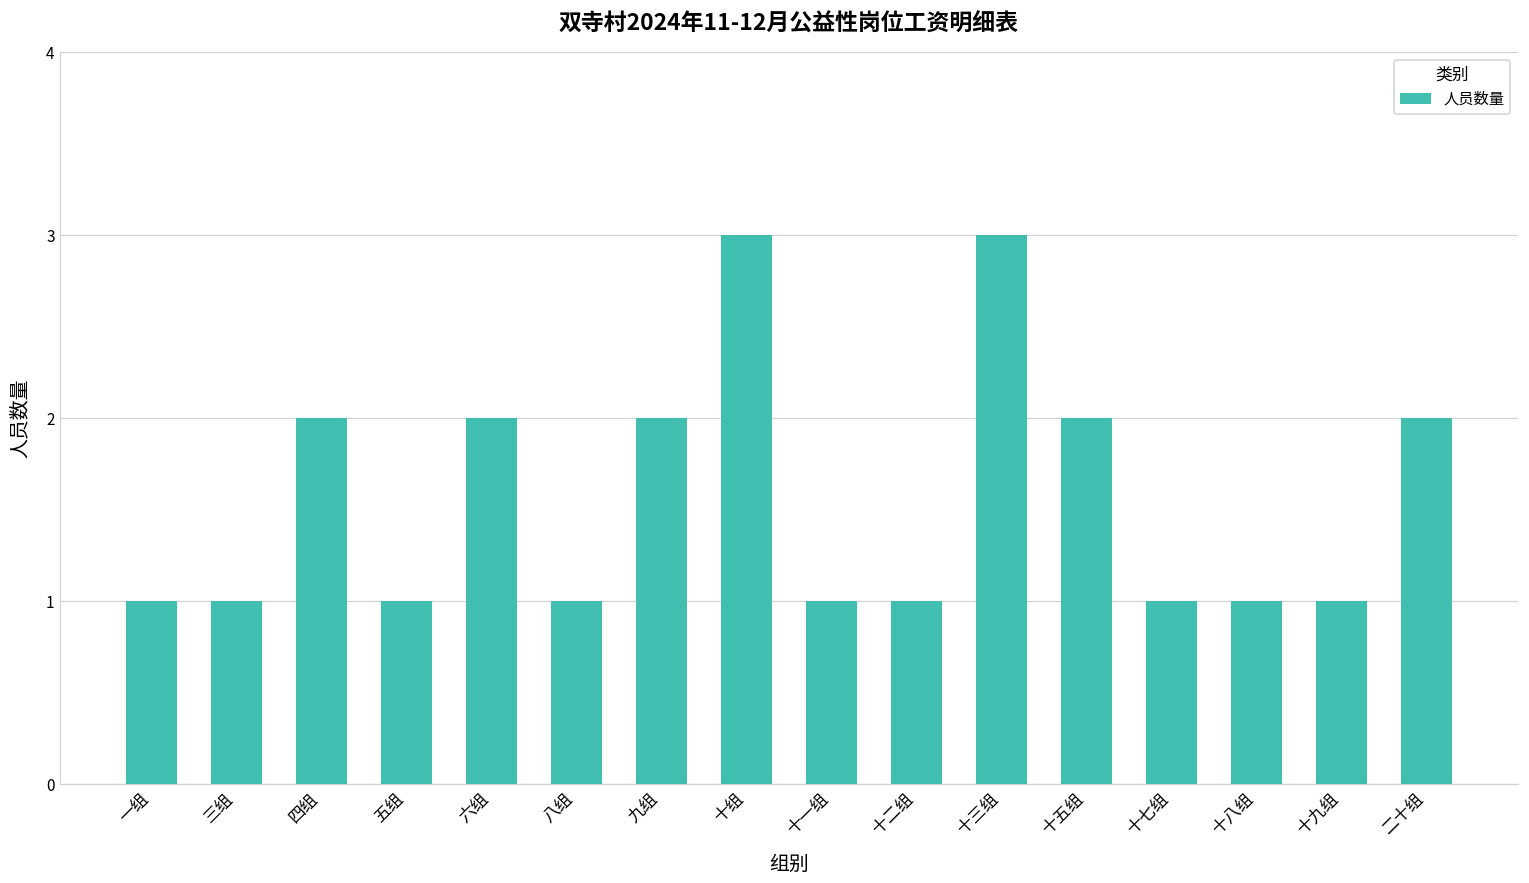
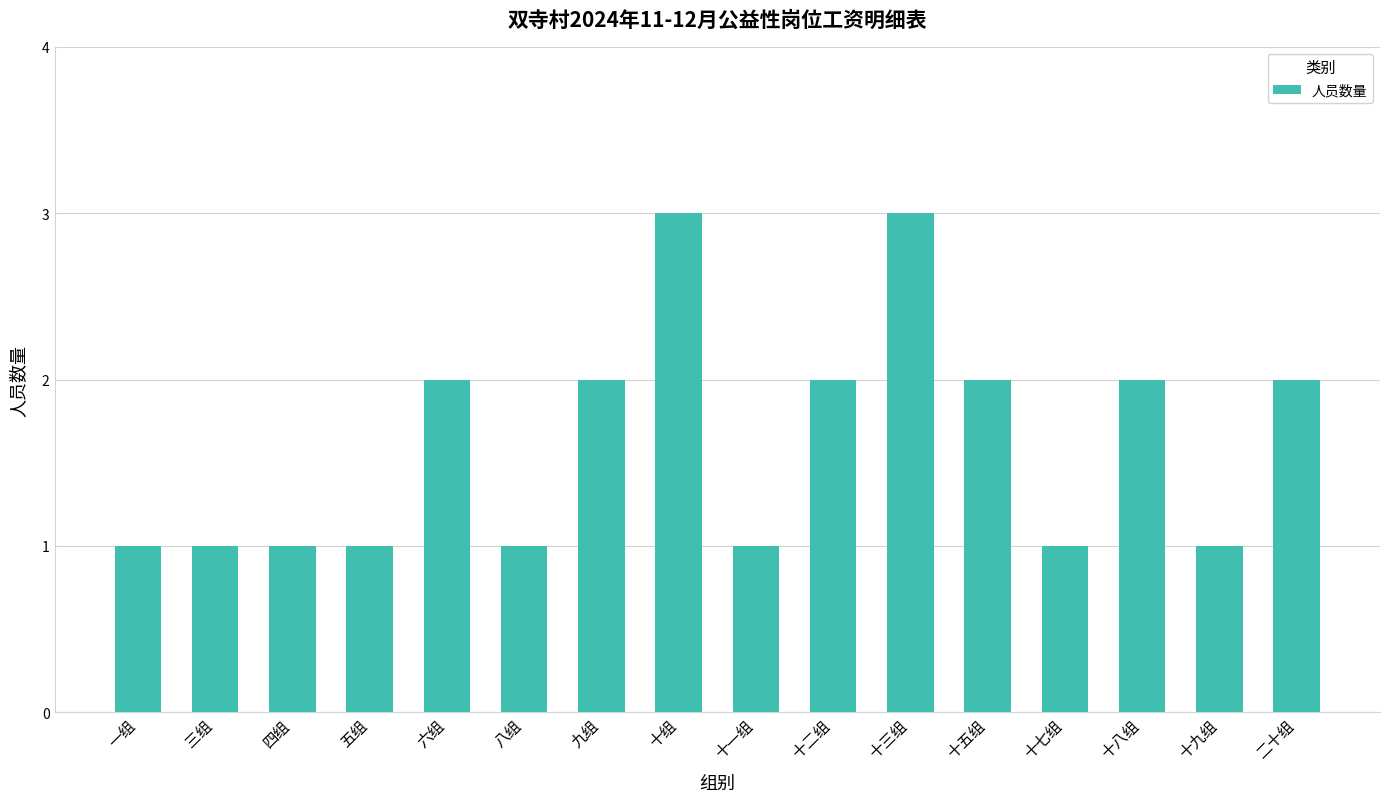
  {
    "一组": 1,
    "三组": 1,
-   "四组": 2,
+   "四组": 1,
    "五组": 1,
    "六组": 2,
    "八组": 1,
    "九组": 2,
    "十组": 3,
    "十一组": 1,
-   "十二组": 1,
+   "十二组": 2,
    "十三组": 3,
    "十五组": 2,
    "十七组": 1,
-   "十八组": 1,
+   "十八组": 2,
    "十九组": 1,
    "二十组": 2
  }
